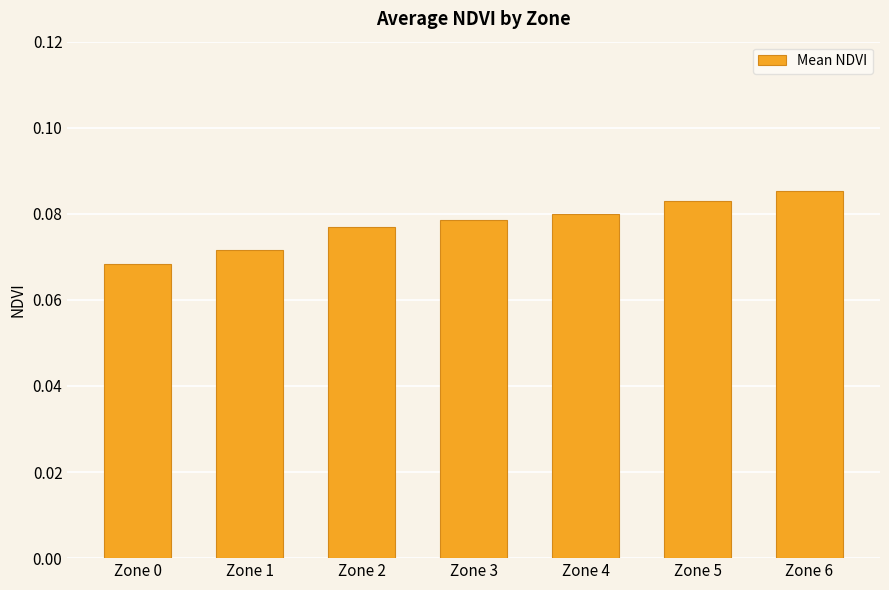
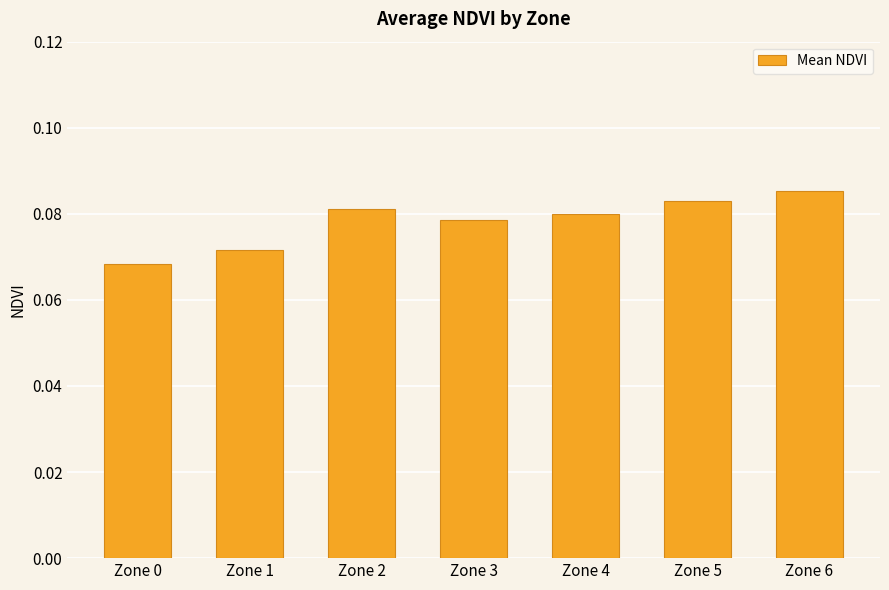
  {
    "Zone 0": 0.068,
    "Zone 1": 0.072,
-   "Zone 2": 0.077,
+   "Zone 2": 0.081,
    "Zone 3": 0.079,
    "Zone 4": 0.080,
    "Zone 5": 0.083,
    "Zone 6": 0.085
  }
